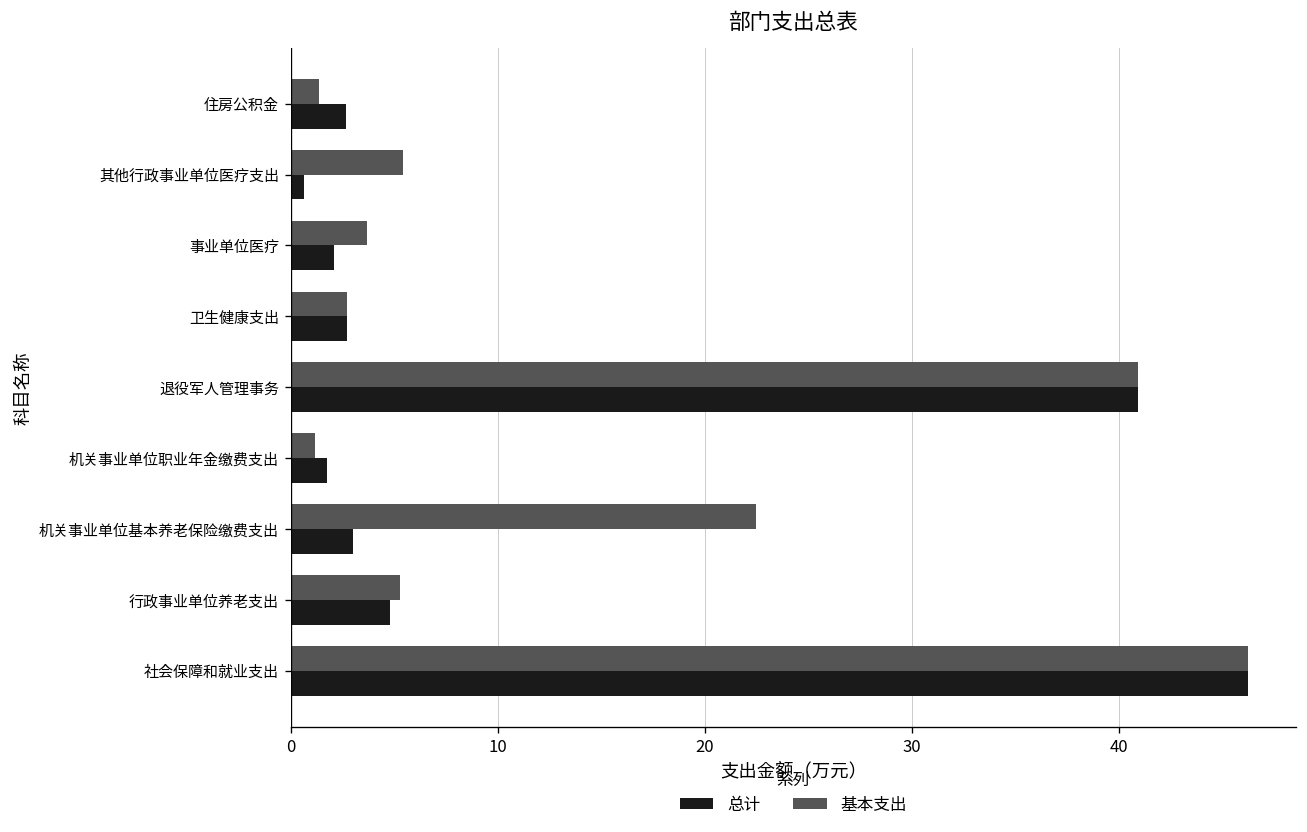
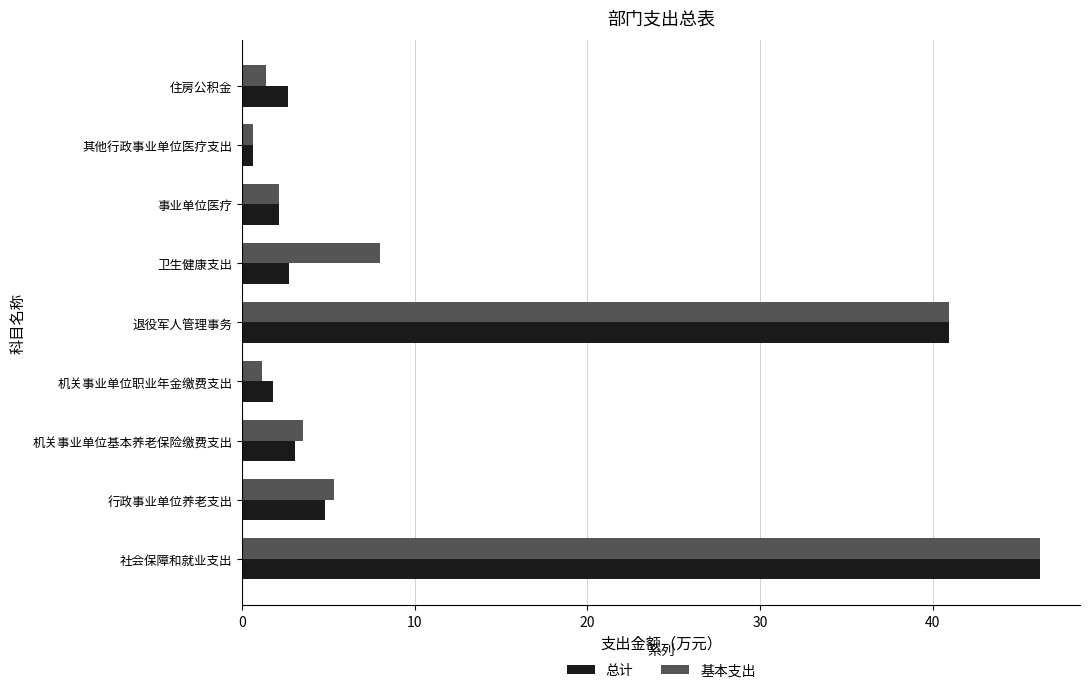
  {
    "总计": {
      "住房公积金": 2.7,
      "其他行政事业单位医疗支出": 0.6,
      "事业单位医疗": 2.1,
      "卫生健康支出": 2.7,
      "退役军人管理事务": 40.9,
      "机关事业单位职业年金缴费支出": 1.8,
      "机关事业单位基本养老保险缴费支出": 3.0,
      "行政事业单位养老支出": 4.8,
      "社会保障和就业支出": 46.2
    },
    "基本支出": {
      "住房公积金": 1.4,
-     "其他行政事业单位医疗支出": 5.4,
-     "事业单位医疗": 3.7,
-     "卫生健康支出": 2.7,
+     "其他行政事业单位医疗支出": 0.6,
+     "事业单位医疗": 2.1,
+     "卫生健康支出": 8.0,
      "退役军人管理事务": 40.9,
      "机关事业单位职业年金缴费支出": 1.2,
-     "机关事业单位基本养老保险缴费支出": 22.5,
+     "机关事业单位基本养老保险缴费支出": 3.5,
      "行政事业单位养老支出": 5.3,
      "社会保障和就业支出": 46.2
    }
  }
